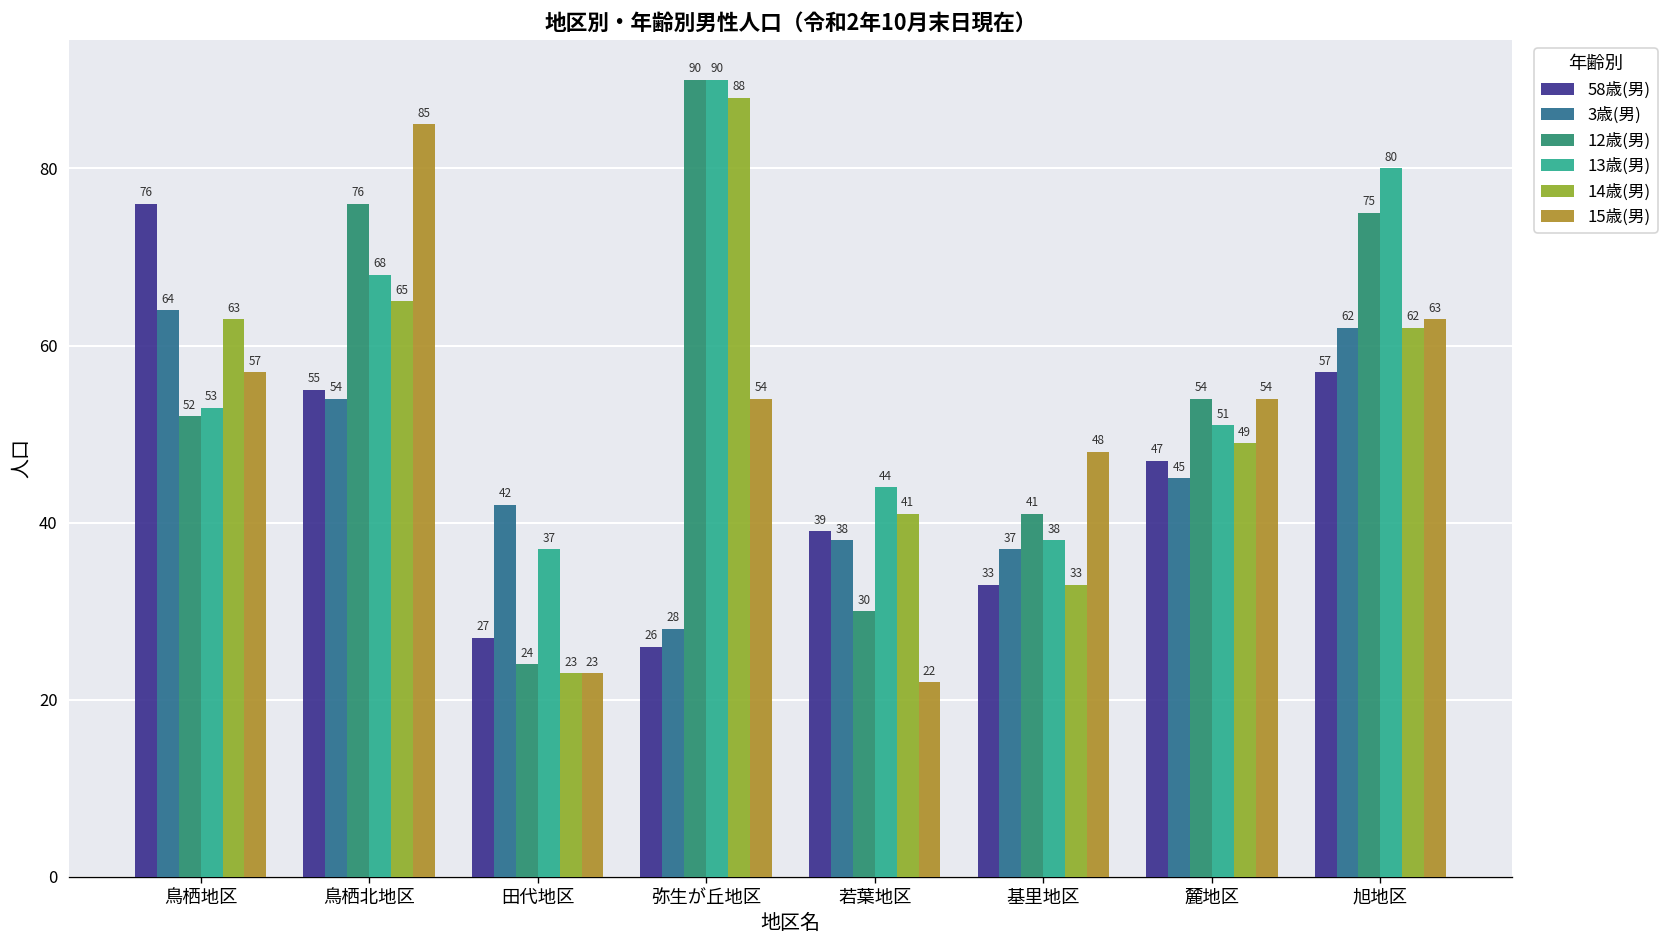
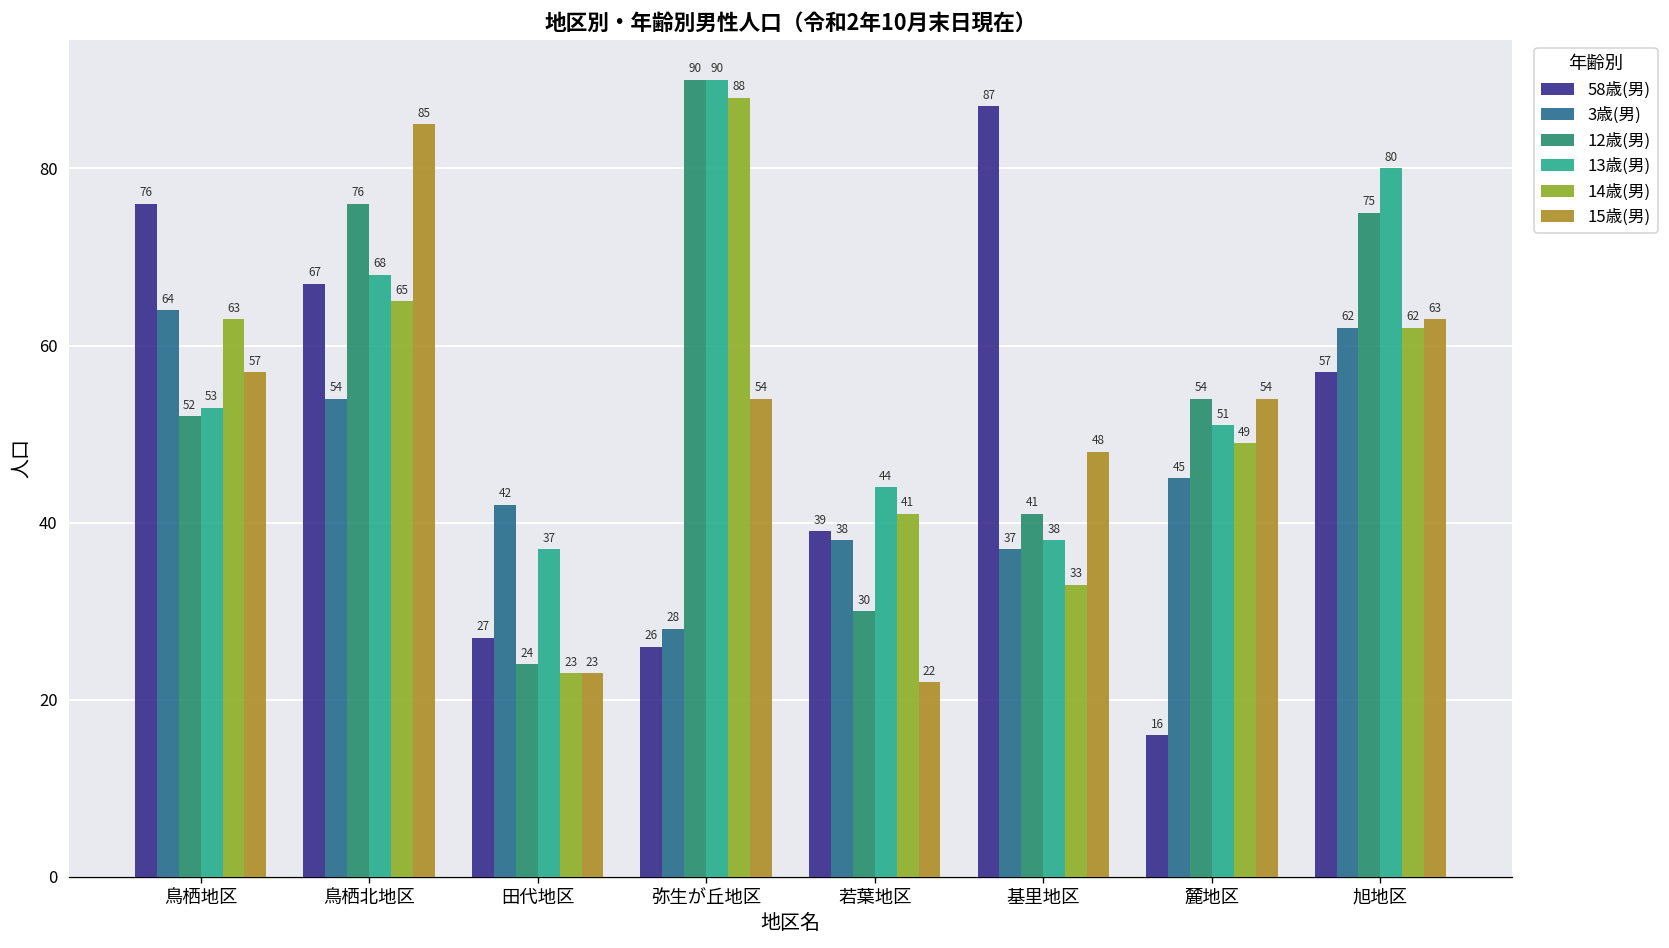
  {
    "58歳(男)": {
      "鳥栖地区": 76,
-     "鳥栖北地区": 55,
+     "鳥栖北地区": 67,
      "田代地区": 27,
      "弥生が丘地区": 26,
      "若葉地区": 39,
-     "基里地区": 33,
-     "麓地区": 47,
+     "基里地区": 87,
+     "麓地区": 16,
      "旭地区": 57
    }
  }
